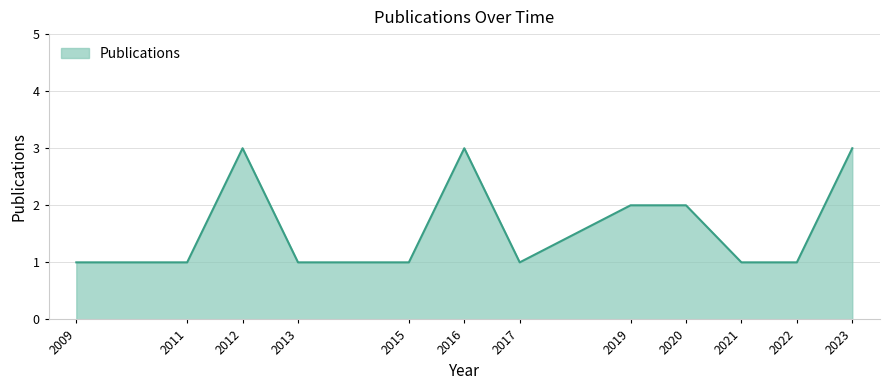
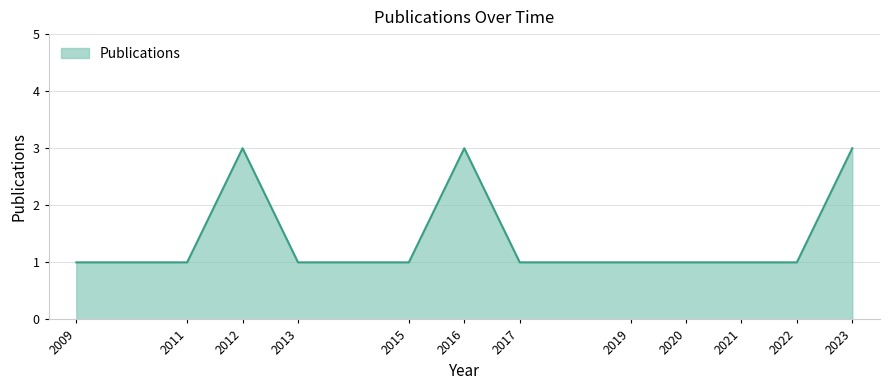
  {
    "2009": 1,
    "2011": 1,
    "2012": 3,
    "2013": 1,
    "2015": 1,
    "2016": 3,
    "2017": 1,
-   "2019": 2,
-   "2020": 2,
+   "2019": 1,
+   "2020": 1,
    "2021": 1,
    "2022": 1,
    "2023": 3
  }
